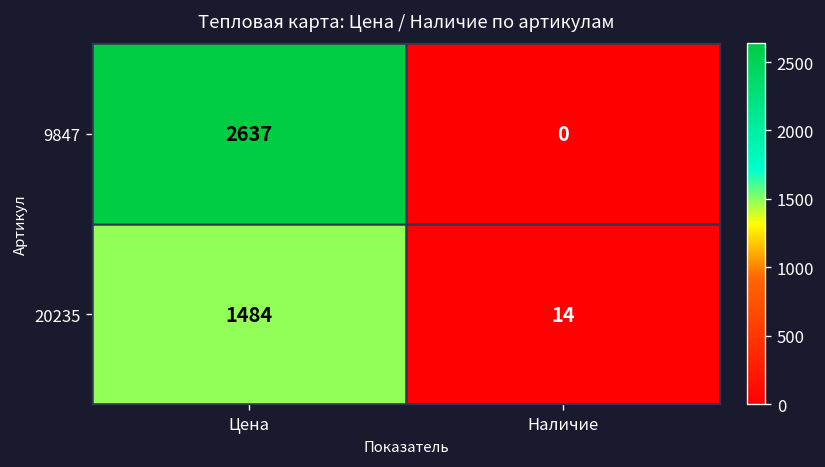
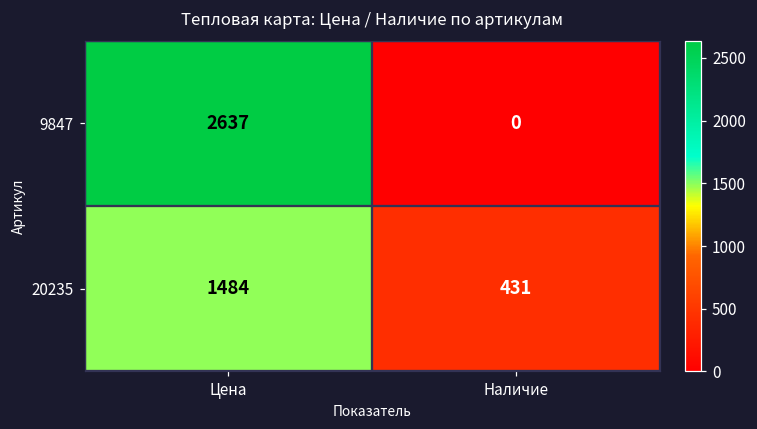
  {
    "9847": {
      "Цена": 2637,
      "Наличие": 0
    },
    "20235": {
      "Цена": 1484,
-     "Наличие": 14
+     "Наличие": 431
    }
  }
